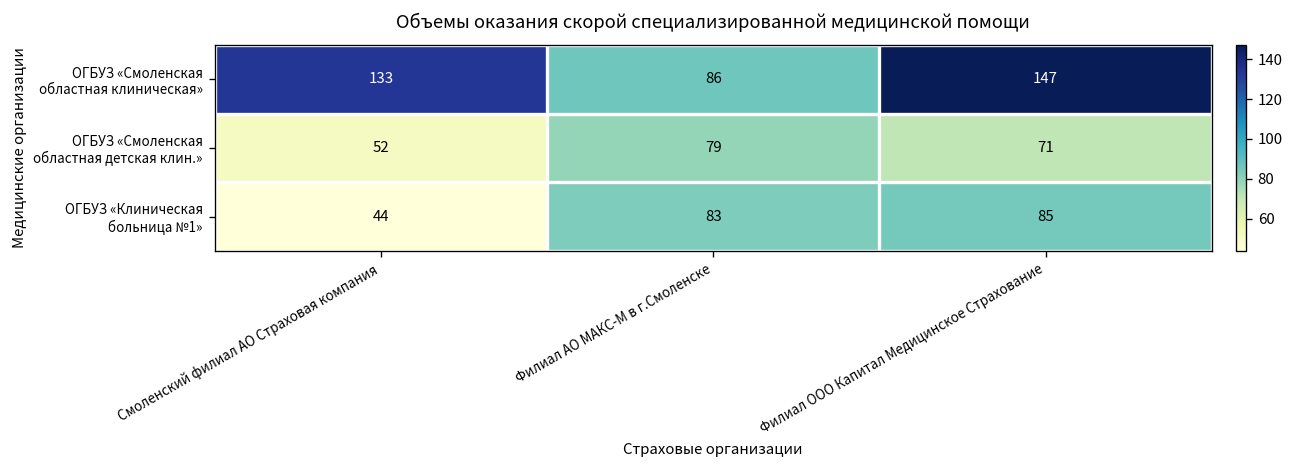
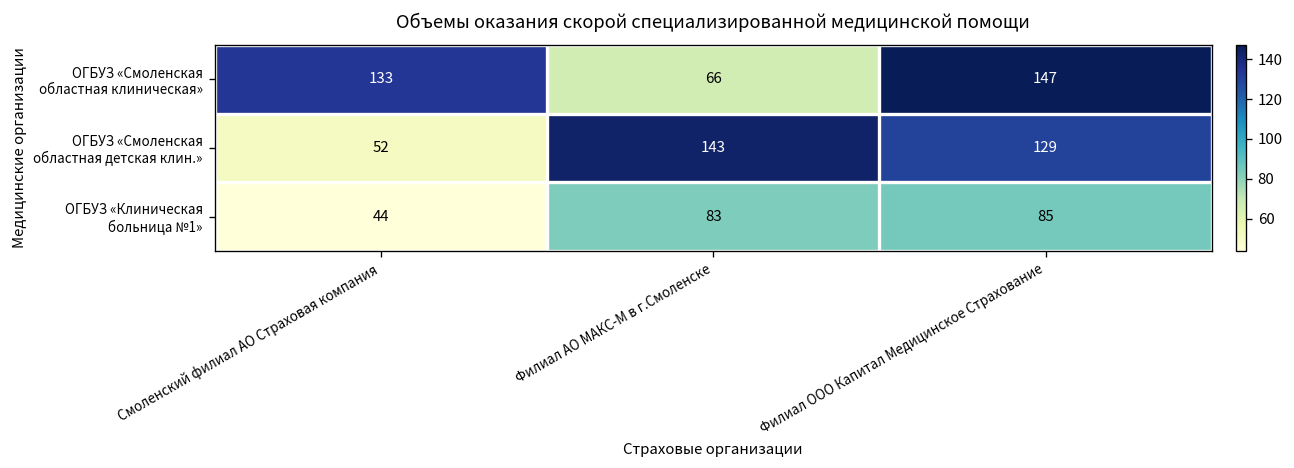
  {
    "ОГБУЗ «Смоленская областная клиническая»": {
      "Смоленский филиал АО Страховая компания": 133,
-     "Филиал АО МАКС-М в г.Смоленске": 86,
+     "Филиал АО МАКС-М в г.Смоленске": 66,
      "Филиал ООО Капитал Медицинское Страхование": 147
    },
    "ОГБУЗ «Смоленская областная детская клин.»": {
      "Смоленский филиал АО Страховая компания": 52,
-     "Филиал АО МАКС-М в г.Смоленске": 79,
-     "Филиал ООО Капитал Медицинское Страхование": 71
+     "Филиал АО МАКС-М в г.Смоленске": 143,
+     "Филиал ООО Капитал Медицинское Страхование": 129
    },
    "ОГБУЗ «Клиническая больница №1»": {
      "Смоленский филиал АО Страховая компания": 44,
      "Филиал АО МАКС-М в г.Смоленске": 83,
      "Филиал ООО Капитал Медицинское Страхование": 85
    }
  }
